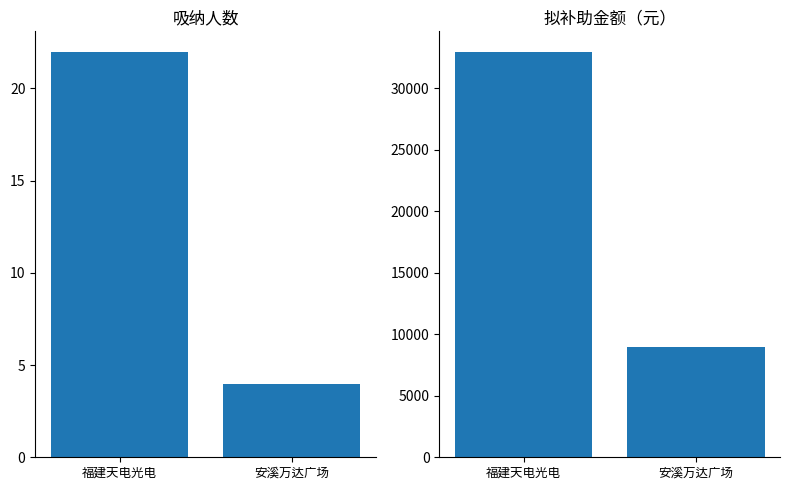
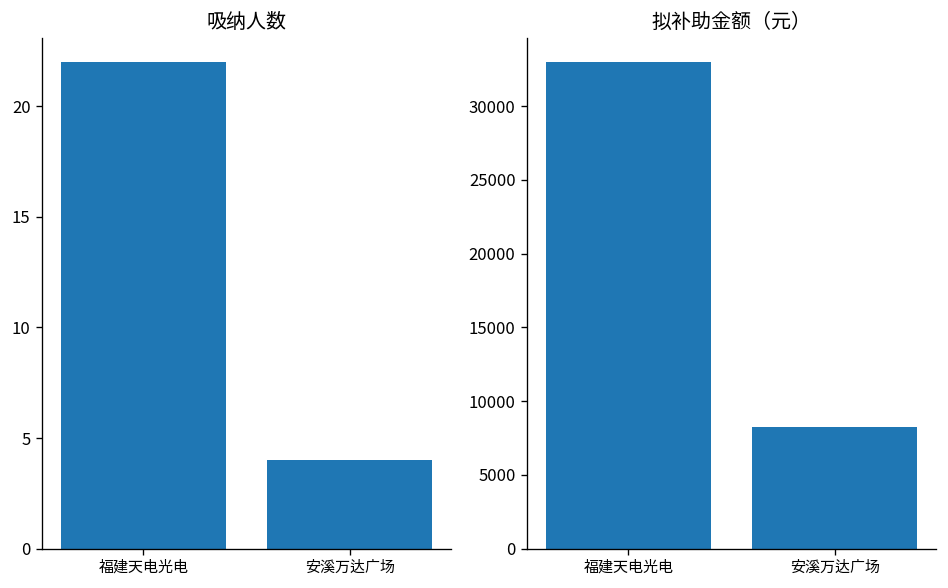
  {
    "吸纳人数": {
      "福建天电光电": 22.0,
      "安溪万达广场": 4.0
    },
    "拟补助金额（元）": {
      "福建天电光电": 33000,
-     "安溪万达广场": 9000
+     "安溪万达广场": 8200
    }
  }
